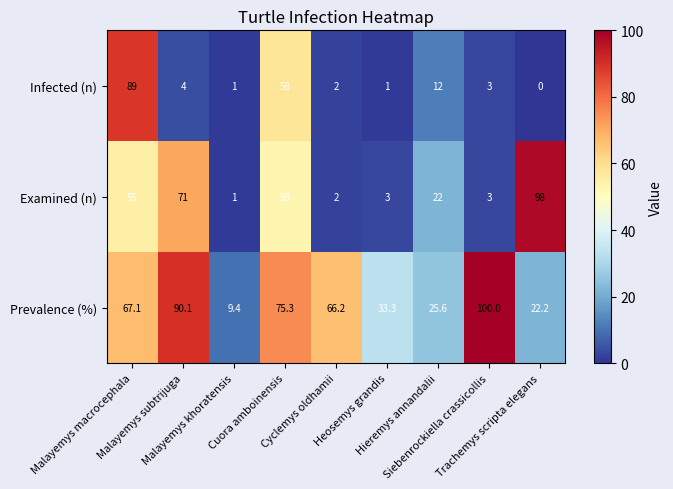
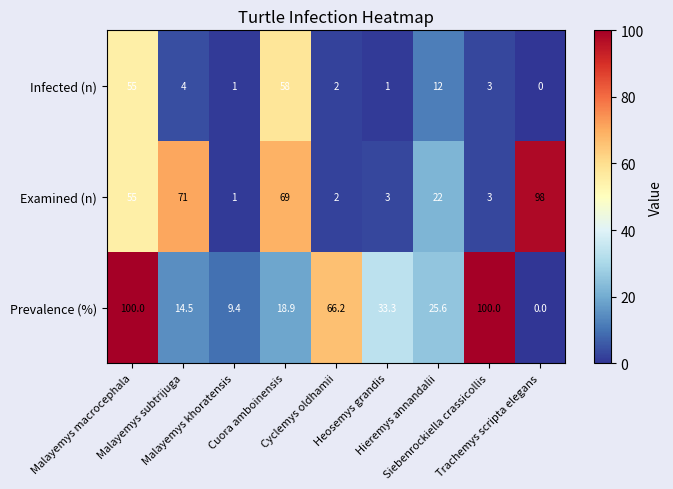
  {
    "Infected (n)": {
-     "Malayemys macrocephala": 89,
+     "Malayemys macrocephala": 55,
      "Malayemys subtrijuga": 4,
      "Malayemys khoratensis": 1,
      "Cuora amboinensis": 58,
      "Cyclemys oldhamii": 2,
      "Heosemys grandis": 1,
      "Hieremys annandalii": 12,
      "Siebenrockiella crassicollis": 3,
      "Trachemys scripta elegans": 0
    },
    "Examined (n)": {
      "Malayemys macrocephala": 55,
      "Malayemys subtrijuga": 71,
      "Malayemys khoratensis": 1,
-     "Cuora amboinensis": 53,
+     "Cuora amboinensis": 69,
      "Cyclemys oldhamii": 2,
      "Heosemys grandis": 3,
      "Hieremys annandalii": 22,
      "Siebenrockiella crassicollis": 3,
      "Trachemys scripta elegans": 98
    },
    "Prevalence (%)": {
-     "Malayemys macrocephala": 67.1,
-     "Malayemys subtrijuga": 90.1,
+     "Malayemys macrocephala": 100.0,
+     "Malayemys subtrijuga": 14.5,
      "Malayemys khoratensis": 9.4,
-     "Cuora amboinensis": 75.3,
+     "Cuora amboinensis": 18.9,
      "Cyclemys oldhamii": 66.2,
      "Heosemys grandis": 33.3,
      "Hieremys annandalii": 25.6,
      "Siebenrockiella crassicollis": 100.0,
-     "Trachemys scripta elegans": 22.2
+     "Trachemys scripta elegans": 0.0
    }
  }
